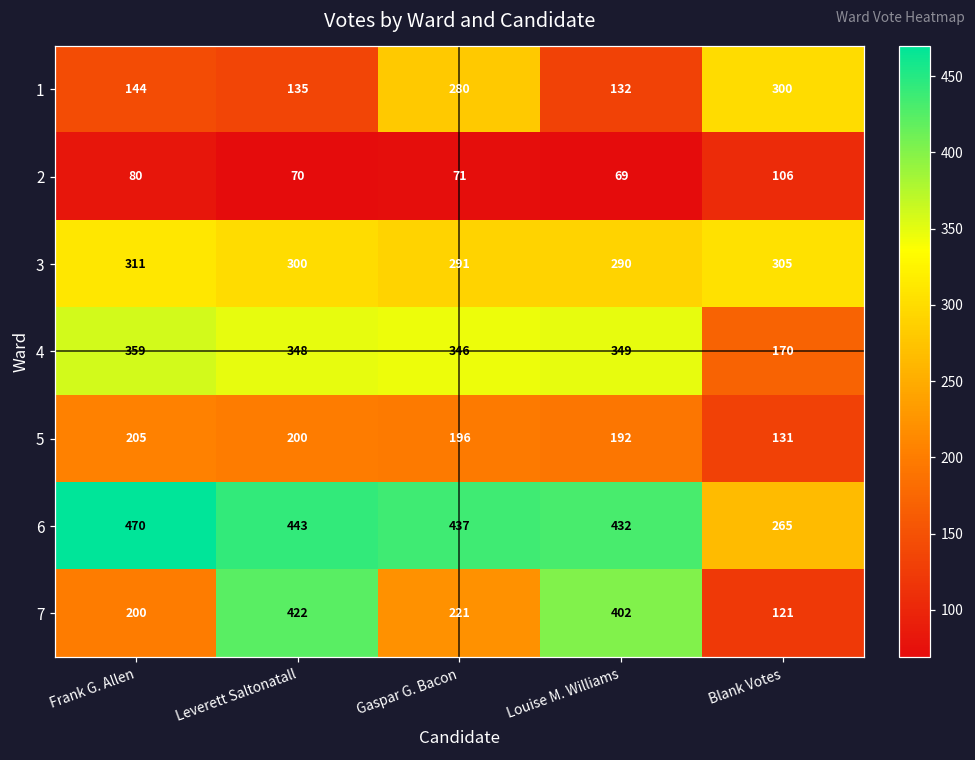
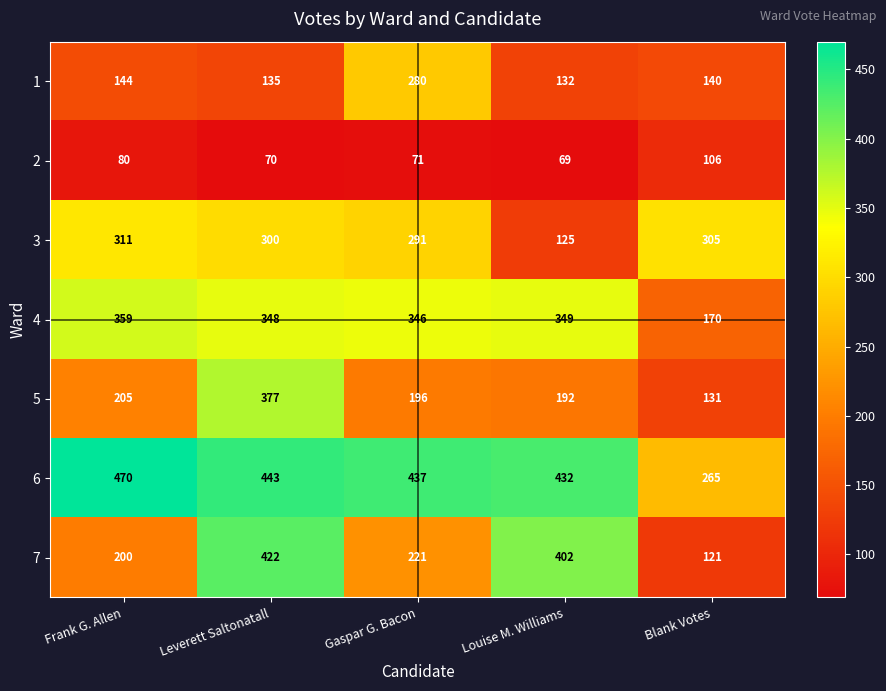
  {
    "1": {
      "Frank G. Allen": 144,
      "Leverett Saltonatall": 135,
      "Gaspar G. Bacon": 280,
      "Louise M. Williams": 132,
-     "Blank Votes": 300
+     "Blank Votes": 140
    },
    "2": {
      "Frank G. Allen": 80,
      "Leverett Saltonatall": 70,
      "Gaspar G. Bacon": 71,
      "Louise M. Williams": 69,
      "Blank Votes": 106
    },
    "3": {
      "Frank G. Allen": 311,
      "Leverett Saltonatall": 300,
      "Gaspar G. Bacon": 291,
-     "Louise M. Williams": 290,
+     "Louise M. Williams": 125,
      "Blank Votes": 305
    },
    "4": {
      "Frank G. Allen": 359,
      "Leverett Saltonatall": 348,
      "Gaspar G. Bacon": 346,
      "Louise M. Williams": 349,
      "Blank Votes": 170
    },
    "5": {
      "Frank G. Allen": 205,
-     "Leverett Saltonatall": 200,
+     "Leverett Saltonatall": 377,
      "Gaspar G. Bacon": 196,
      "Louise M. Williams": 192,
      "Blank Votes": 131
    },
    "6": {
      "Frank G. Allen": 470,
      "Leverett Saltonatall": 443,
      "Gaspar G. Bacon": 437,
      "Louise M. Williams": 432,
      "Blank Votes": 265
    },
    "7": {
      "Frank G. Allen": 200,
      "Leverett Saltonatall": 422,
      "Gaspar G. Bacon": 221,
      "Louise M. Williams": 402,
      "Blank Votes": 121
    }
  }
